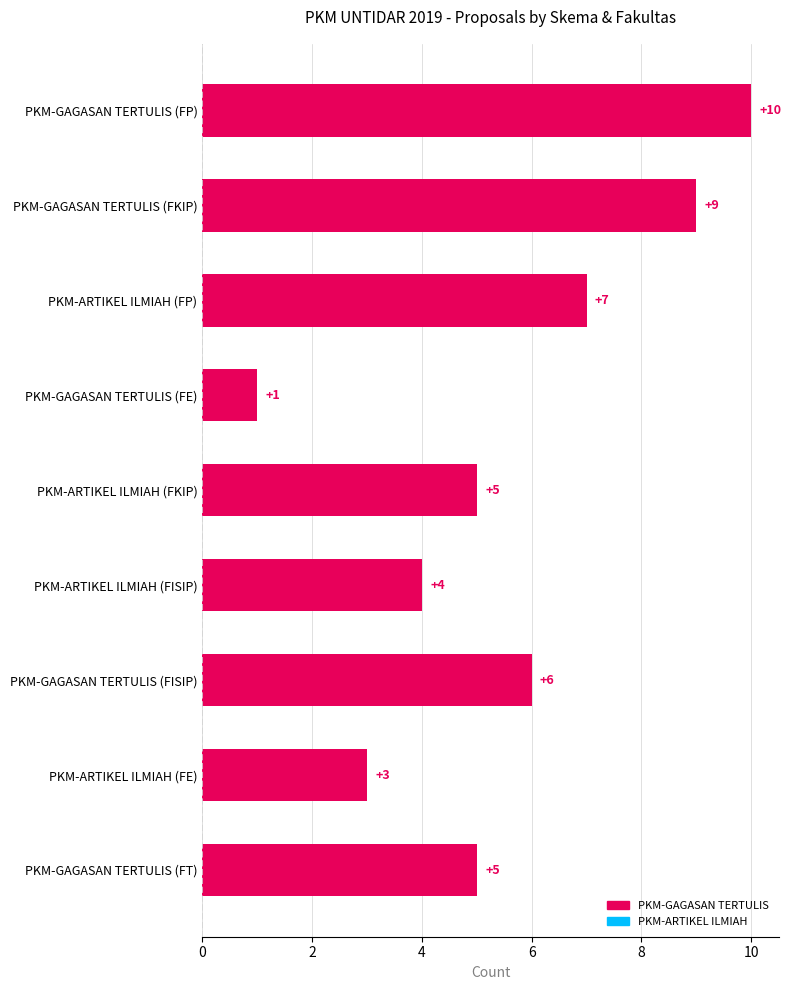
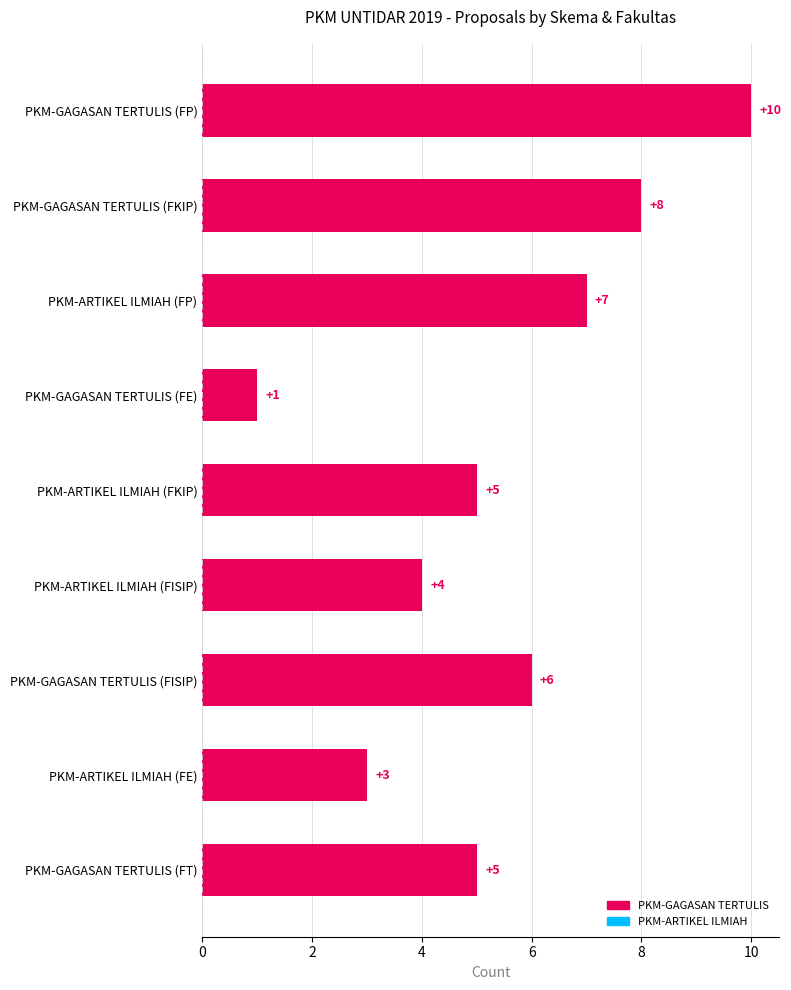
  {
    "PKM-GAGASAN TERTULIS": {
      "PKM-GAGASAN TERTULIS (FP)": "+10",
-     "PKM-GAGASAN TERTULIS (FKIP)": "+9",
+     "PKM-GAGASAN TERTULIS (FKIP)": "+8",
      "PKM-ARTIKEL ILMIAH (FP)": "+7",
      "PKM-GAGASAN TERTULIS (FE)": "+1",
      "PKM-ARTIKEL ILMIAH (FKIP)": "+5",
      "PKM-ARTIKEL ILMIAH (FISIP)": "+4",
      "PKM-GAGASAN TERTULIS (FISIP)": "+6",
      "PKM-ARTIKEL ILMIAH (FE)": "+3",
      "PKM-GAGASAN TERTULIS (FT)": "+5"
    },
    "PKM-ARTIKEL ILMIAH": {
      "PKM-GAGASAN TERTULIS (FP)": "0.0",
      "PKM-GAGASAN TERTULIS (FKIP)": "0.0",
      "PKM-ARTIKEL ILMIAH (FP)": "0.0",
      "PKM-GAGASAN TERTULIS (FE)": "0.0",
      "PKM-ARTIKEL ILMIAH (FKIP)": "0.0",
      "PKM-ARTIKEL ILMIAH (FISIP)": "0.0",
      "PKM-GAGASAN TERTULIS (FISIP)": "0.0",
      "PKM-ARTIKEL ILMIAH (FE)": "0.0",
      "PKM-GAGASAN TERTULIS (FT)": "0.0"
    }
  }
